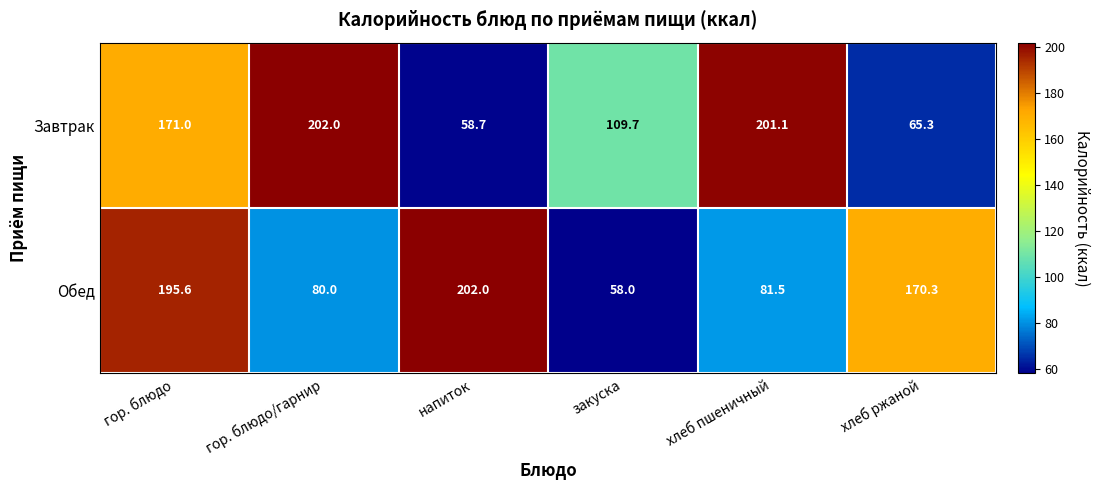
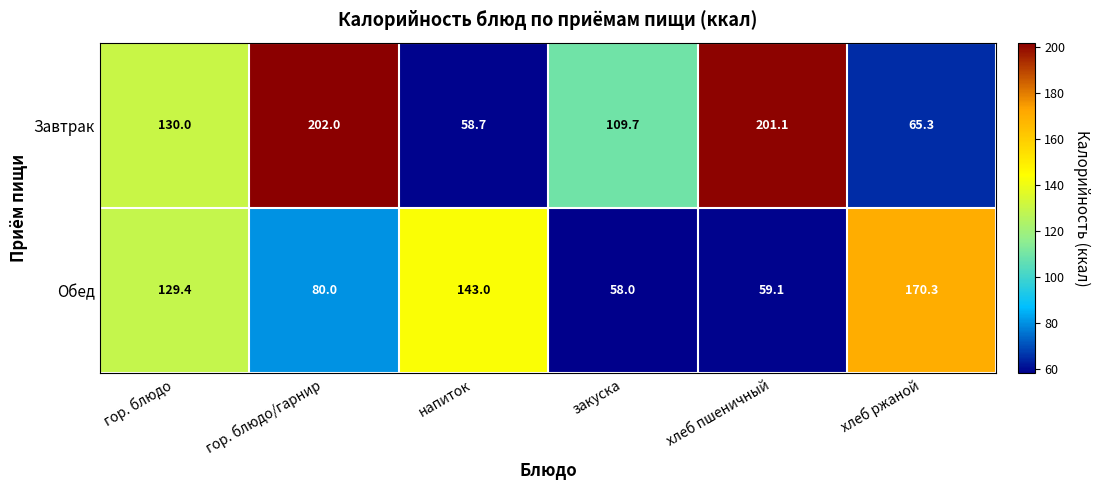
  {
    "Завтрак": {
-     "гор. блюдо": 171.0,
+     "гор. блюдо": 130.0,
      "гор. блюдо/гарнир": 202.0,
      "напиток": 58.7,
      "закуска": 109.7,
      "хлеб пшеничный": 201.1,
      "хлеб ржаной": 65.3
    },
    "Обед": {
-     "гор. блюдо": 195.6,
+     "гор. блюдо": 129.4,
      "гор. блюдо/гарнир": 80.0,
-     "напиток": 202.0,
+     "напиток": 143.0,
      "закуска": 58.0,
-     "хлеб пшеничный": 81.5,
+     "хлеб пшеничный": 59.1,
      "хлеб ржаной": 170.3
    }
  }
